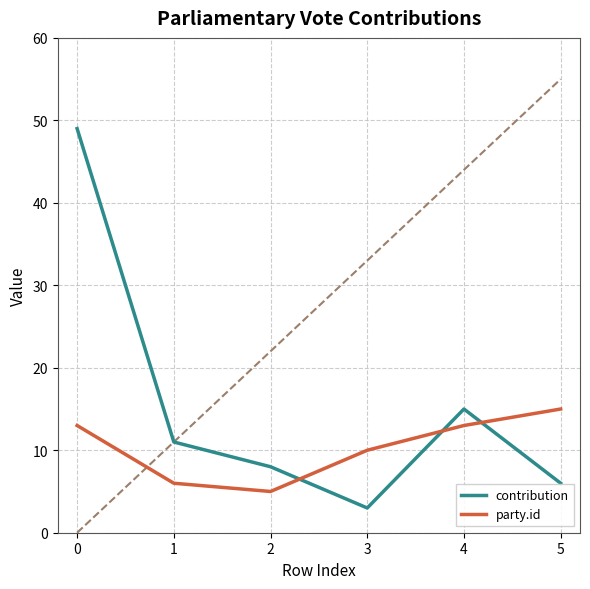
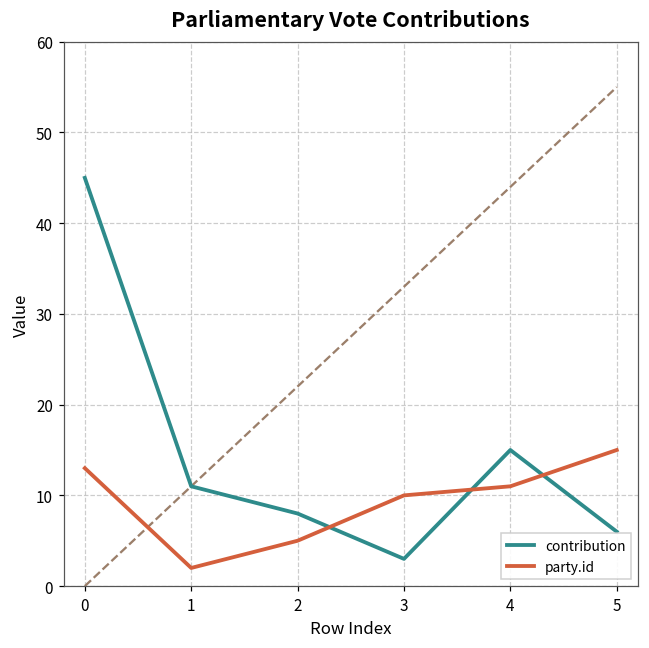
  {
    "contribution": {
-     "0": 49,
+     "0": 45,
      "1": 11,
      "2": 8,
      "3": 3,
      "4": 15,
      "5": 6
    },
    "party.id": {
      "0": 13,
-     "1": 6,
+     "1": 2,
      "2": 5,
      "3": 10,
-     "4": 13,
+     "4": 11,
      "5": 15
    }
  }
